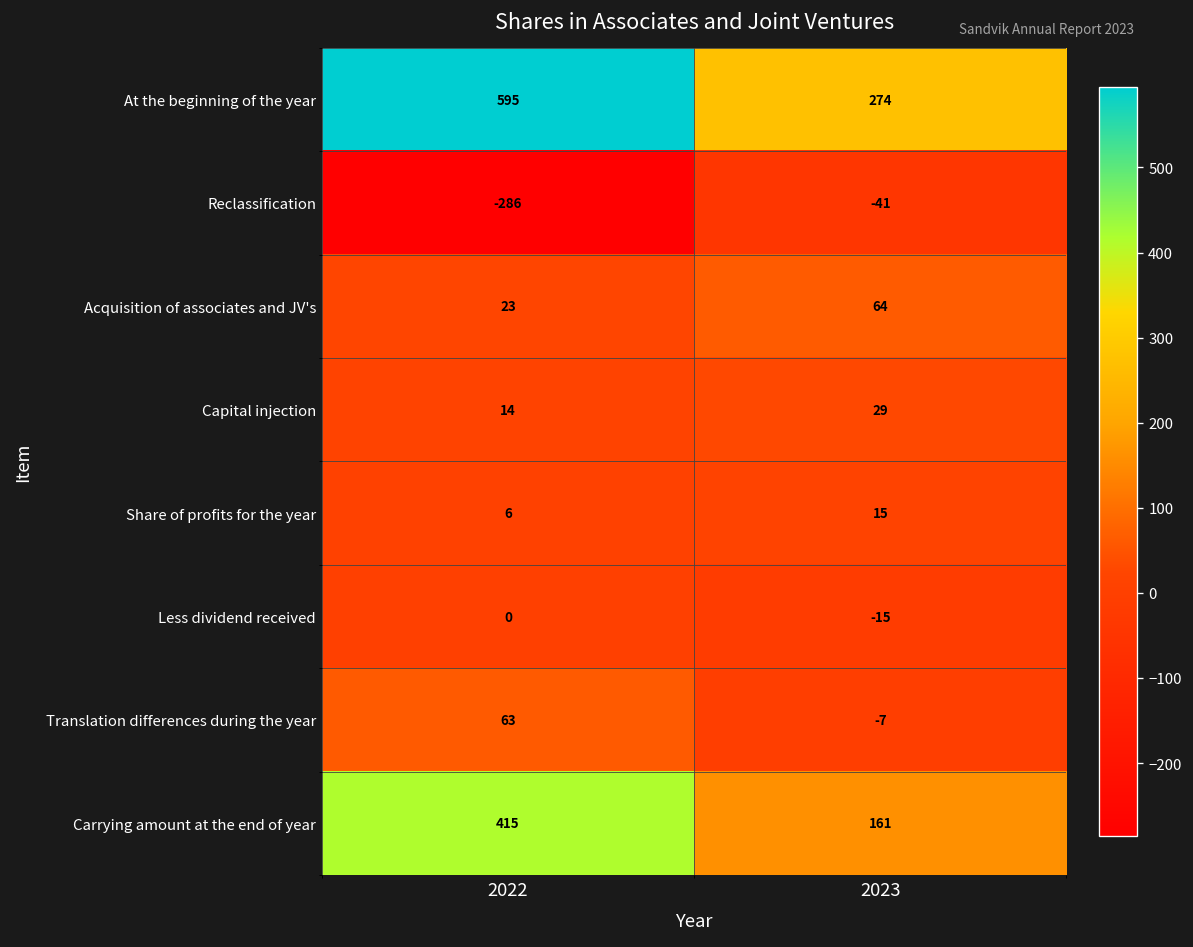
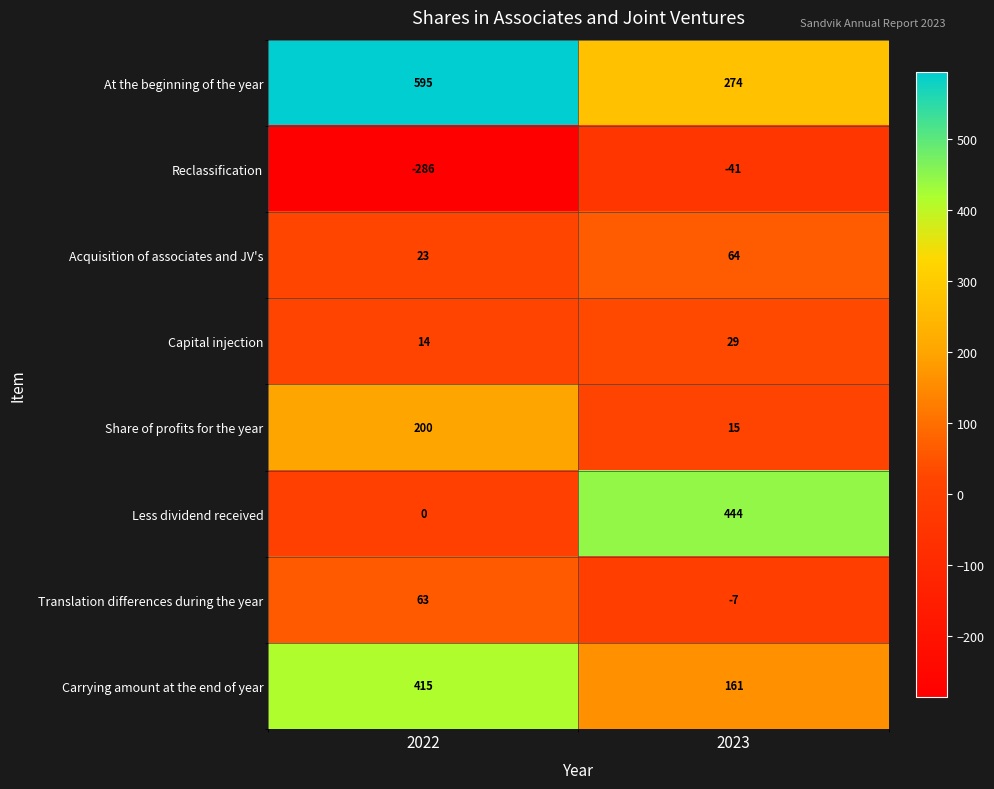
  {
    "At the beginning of the year": {
      "2022": 595,
      "2023": 274
    },
    "Reclassification": {
      "2022": -286,
      "2023": -41
    },
    "Acquisition of associates and JV's": {
      "2022": 23,
      "2023": 64
    },
    "Capital injection": {
      "2022": 14,
      "2023": 29
    },
    "Share of profits for the year": {
-     "2022": 6,
+     "2022": 200,
      "2023": 15
    },
    "Less dividend received": {
      "2022": 0,
-     "2023": -15
+     "2023": 444
    },
    "Translation differences during the year": {
      "2022": 63,
      "2023": -7
    },
    "Carrying amount at the end of year": {
      "2022": 415,
      "2023": 161
    }
  }
